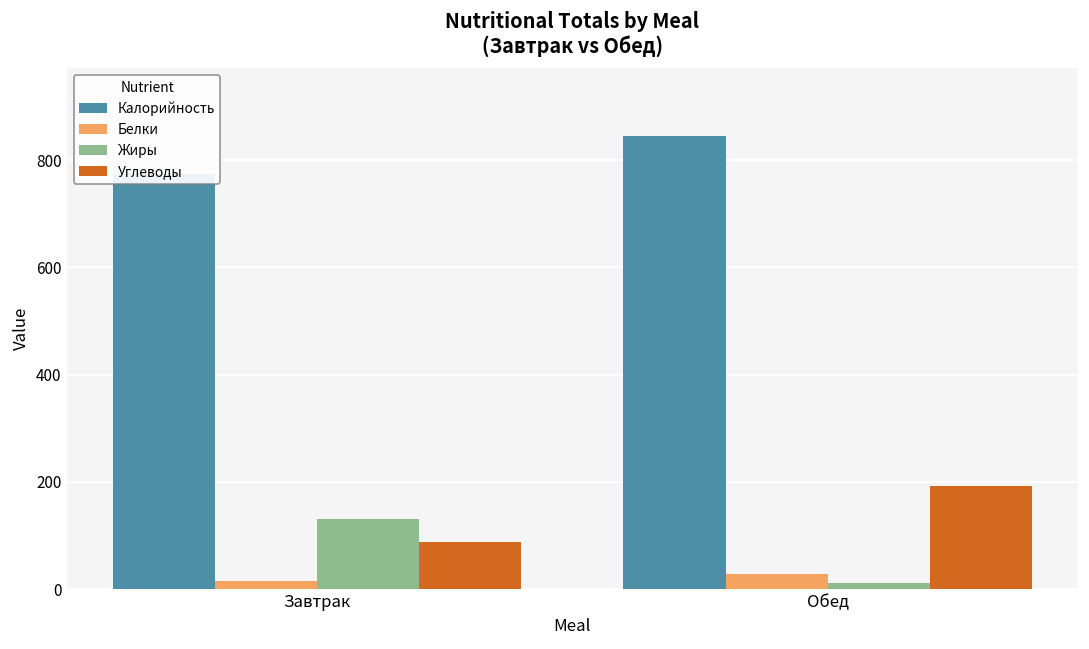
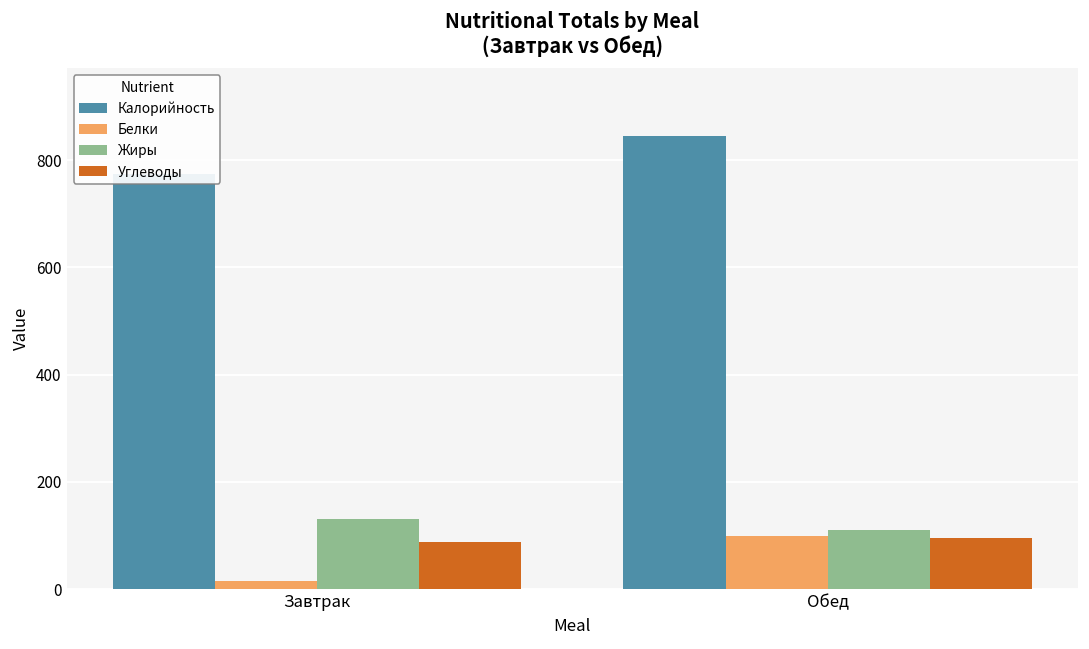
  {
    "Калорийность": {
      "Обед": 840
    },
    "Белки": {
      "Завтрак": 10,
-     "Обед": 30
+     "Обед": 100
    },
    "Жиры": {
      "Завтрак": 130,
-     "Обед": 10
+     "Обед": 110
    },
    "Углеводы": {
      "Завтрак": 90,
-     "Обед": 190
+     "Обед": 100
    }
  }
